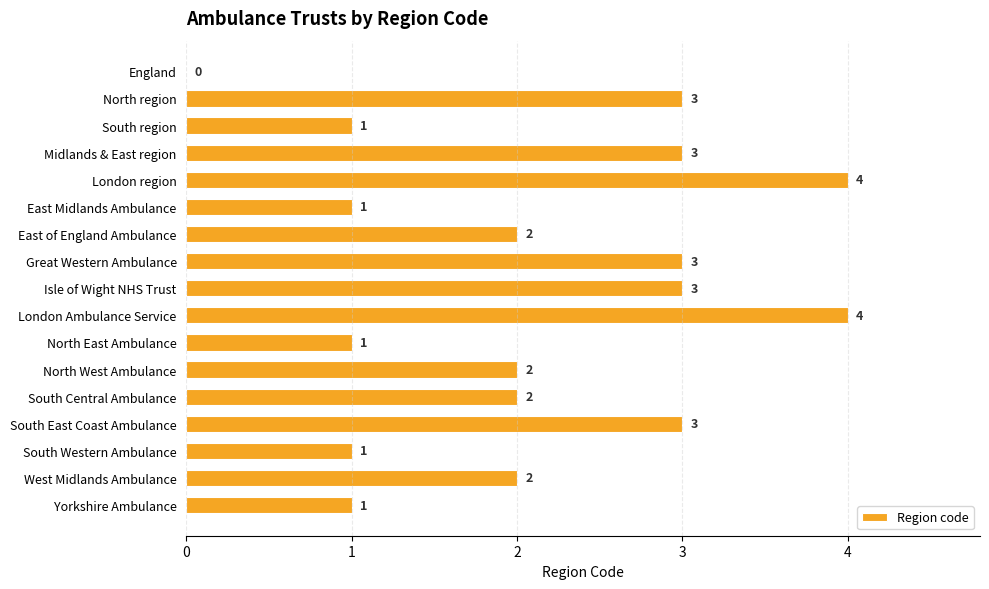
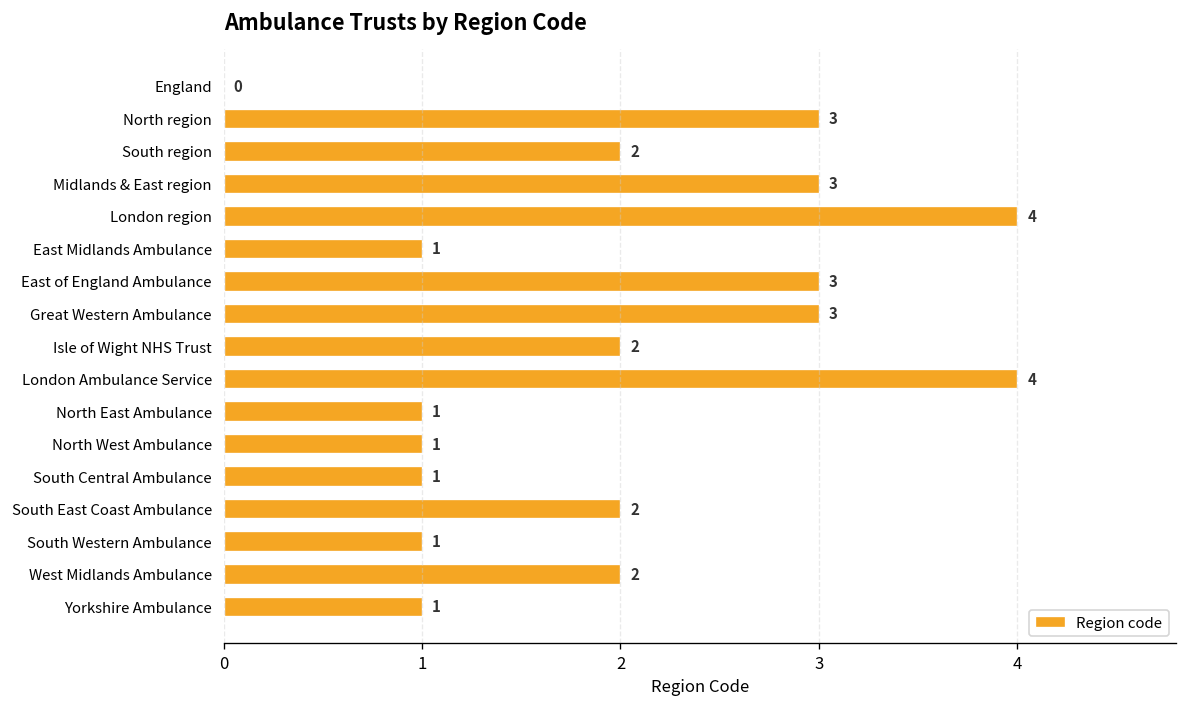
  {
    "England": 0,
    "North region": 3,
-   "South region": 1,
+   "South region": 2,
    "Midlands & East region": 3,
    "London region": 4,
    "East Midlands Ambulance": 1,
-   "East of England Ambulance": 2,
+   "East of England Ambulance": 3,
    "Great Western Ambulance": 3,
-   "Isle of Wight NHS Trust": 3,
+   "Isle of Wight NHS Trust": 2,
    "London Ambulance Service": 4,
    "North East Ambulance": 1,
-   "North West Ambulance": 2,
-   "South Central Ambulance": 2,
-   "South East Coast Ambulance": 3,
+   "North West Ambulance": 1,
+   "South Central Ambulance": 1,
+   "South East Coast Ambulance": 2,
    "South Western Ambulance": 1,
    "West Midlands Ambulance": 2,
    "Yorkshire Ambulance": 1
  }
